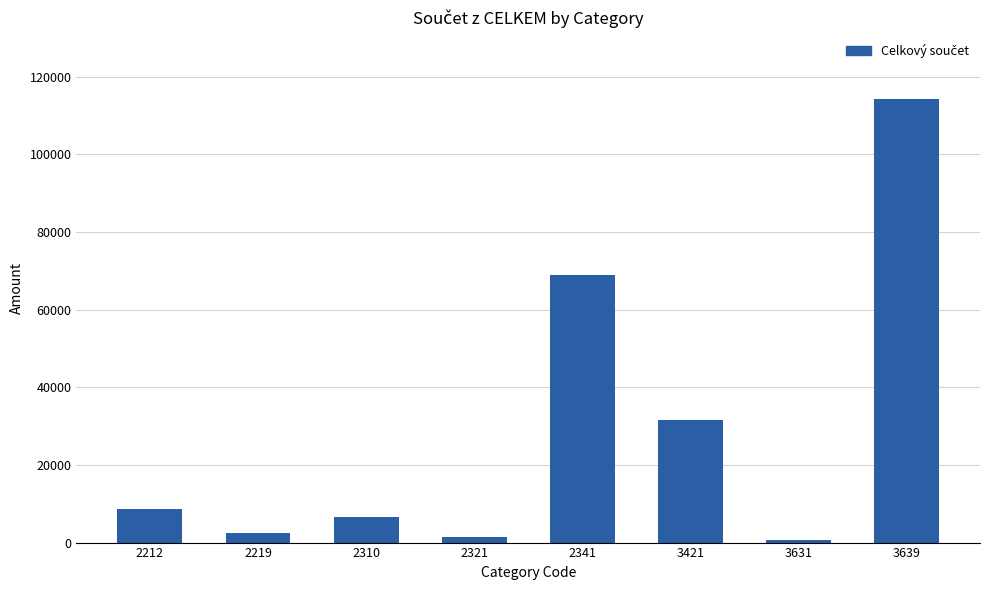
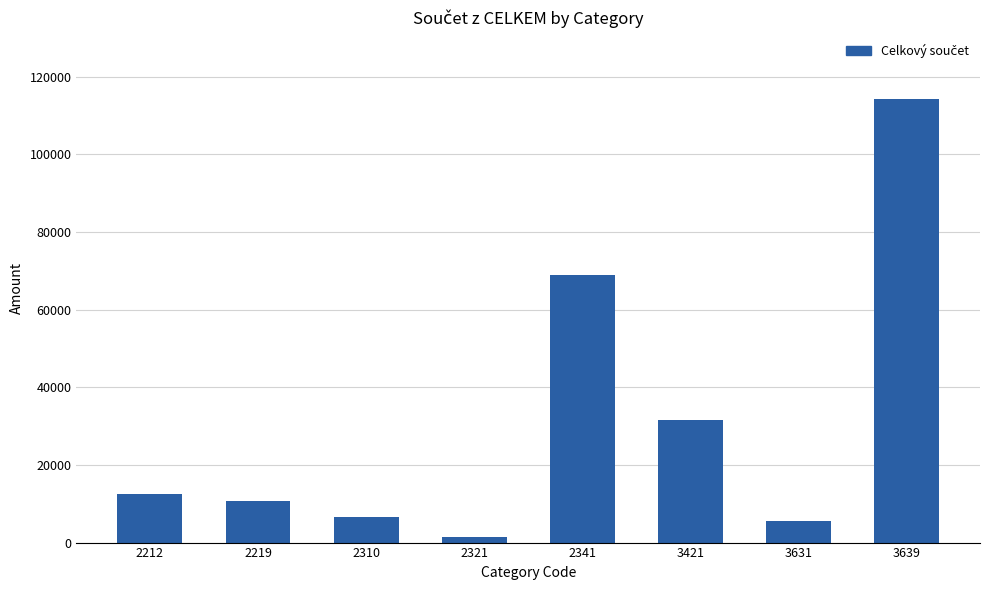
  {
-   "2212": 9000,
-   "2219": 2000,
+   "2212": 12000,
+   "2219": 11000,
    "2310": 7000,
    "2321": 1000,
    "2341": 69000,
    "3421": 32000,
-   "3631": 1000,
+   "3631": 5000,
    "3639": 114000
  }
